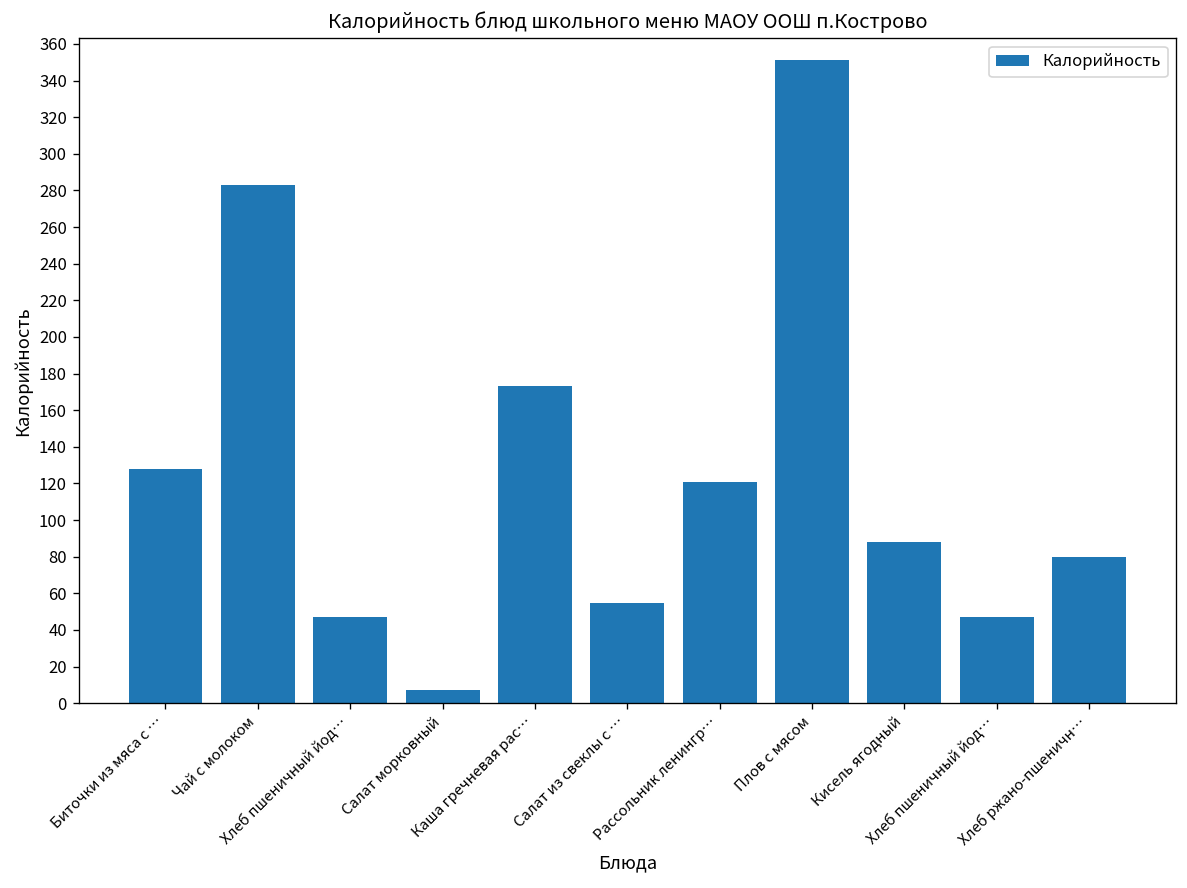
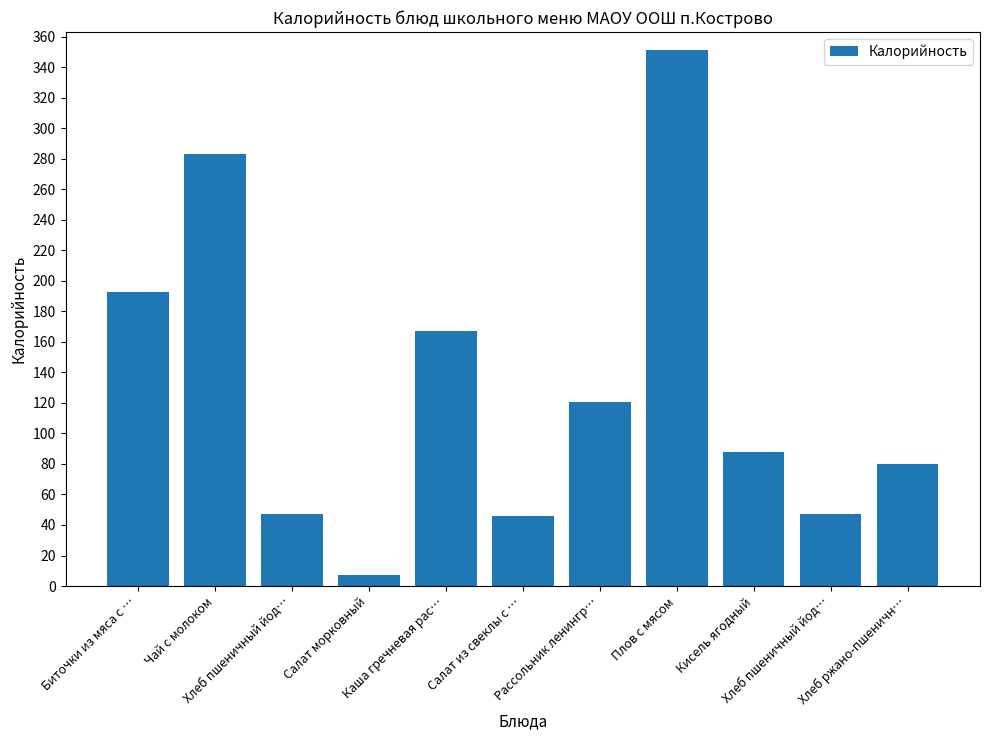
  {
-   "Биточки из мяса с …": 128,
+   "Биточки из мяса с …": 193,
    "Чай с молоком": 283,
    "Салат морковный": 7,
-   "Каша гречневая рас…": 173,
-   "Салат из свеклы с …": 55,
+   "Каша гречневая рас…": 167,
+   "Салат из свеклы с …": 46,
    "Рассольник ленингр…": 121,
    "Плов с мясом": 351,
    "Кисель ягодный": 88,
    "Хлеб ржано-пшеничн…": 80
  }
